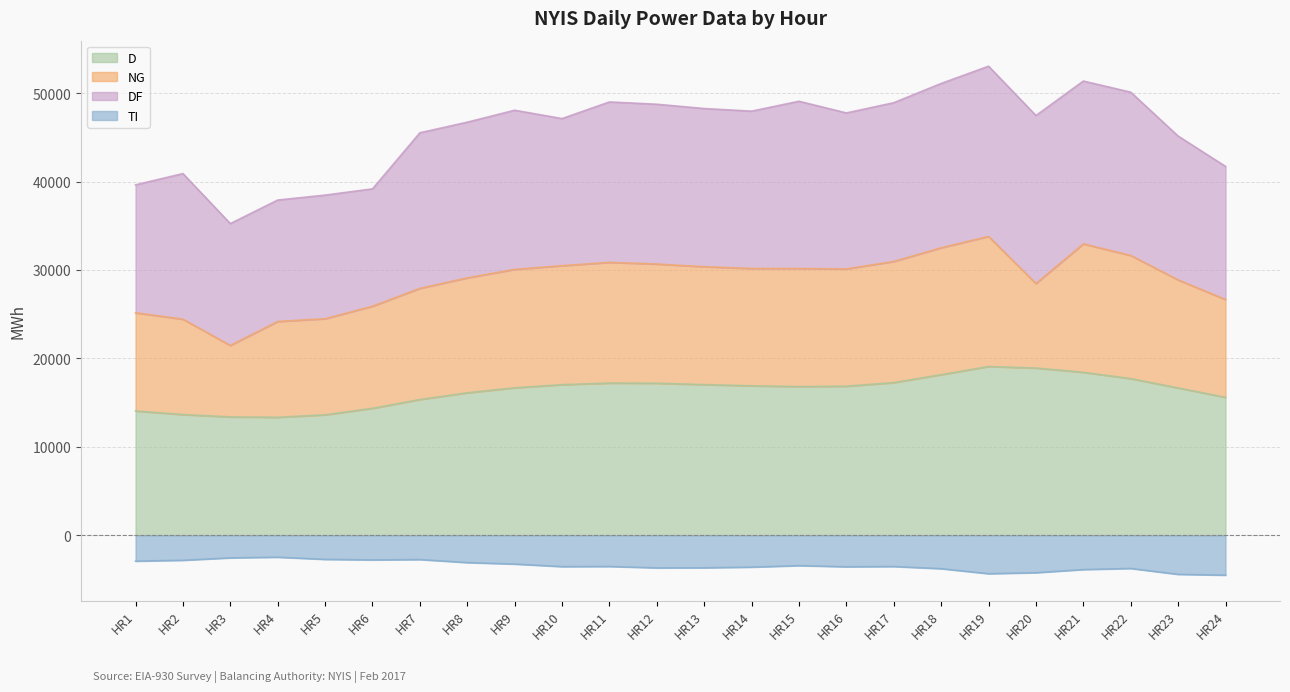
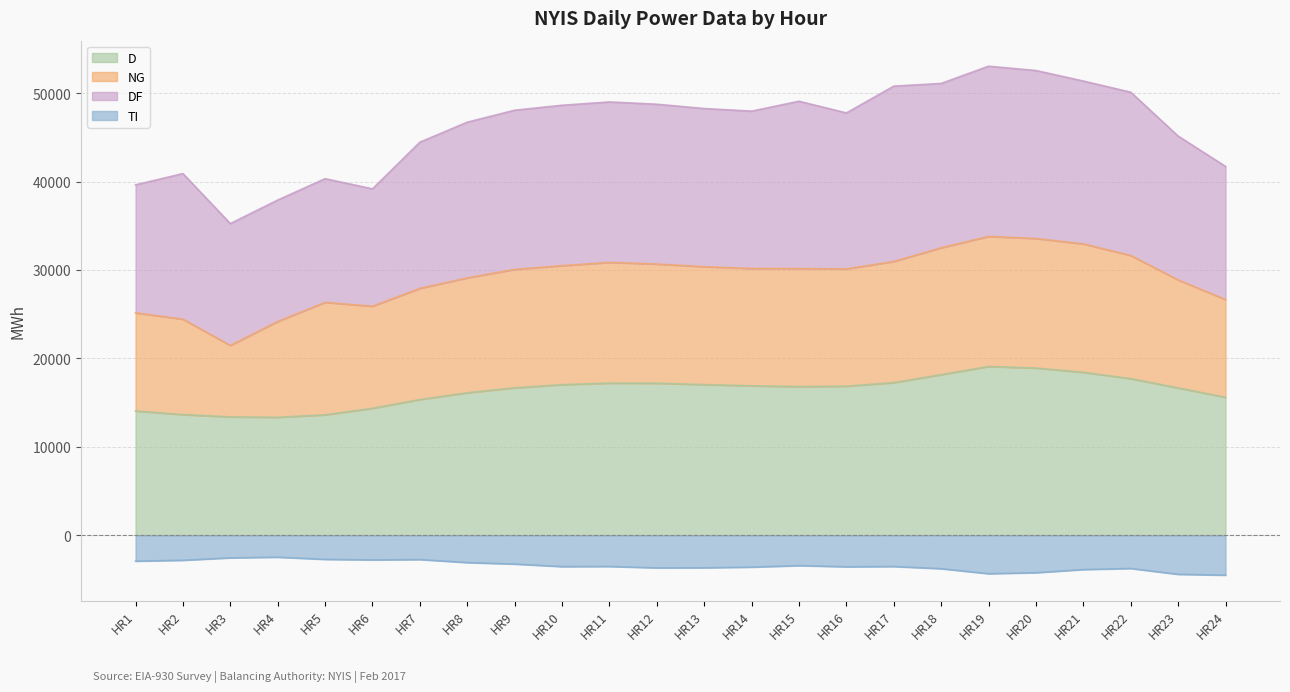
  {
    "NG": {
      "HR1": 11000,
      "HR2": 11000,
      "HR3": 8000,
      "HR4": 11000,
-     "HR5": 11000,
+     "HR5": 13000,
      "HR6": 12000,
      "HR7": 13000,
      "HR8": 13000,
      "HR9": 13000,
      "HR10": 13000,
      "HR11": 14000,
      "HR12": 13000,
      "HR13": 13000,
      "HR14": 13000,
      "HR15": 13000,
      "HR16": 13000,
      "HR17": 14000,
      "HR18": 14000,
      "HR19": 15000,
-     "HR20": 10000,
+     "HR20": 15000,
      "HR21": 15000,
      "HR22": 14000,
      "HR23": 12000,
      "HR24": 11000
    },
    "DF": {
      "HR1": 14000,
      "HR2": 16000,
      "HR3": 14000,
      "HR4": 14000,
      "HR5": 14000,
      "HR6": 13000,
-     "HR7": 18000,
+     "HR7": 17000,
      "HR8": 18000,
      "HR9": 18000,
-     "HR10": 17000,
+     "HR10": 18000,
      "HR11": 18000,
      "HR12": 18000,
      "HR13": 18000,
      "HR14": 18000,
      "HR15": 19000,
      "HR16": 18000,
-     "HR17": 18000,
+     "HR17": 20000,
      "HR18": 19000,
      "HR19": 19000,
      "HR20": 19000,
      "HR21": 18000,
      "HR22": 18000,
      "HR23": 16000,
      "HR24": 15000
    }
  }
